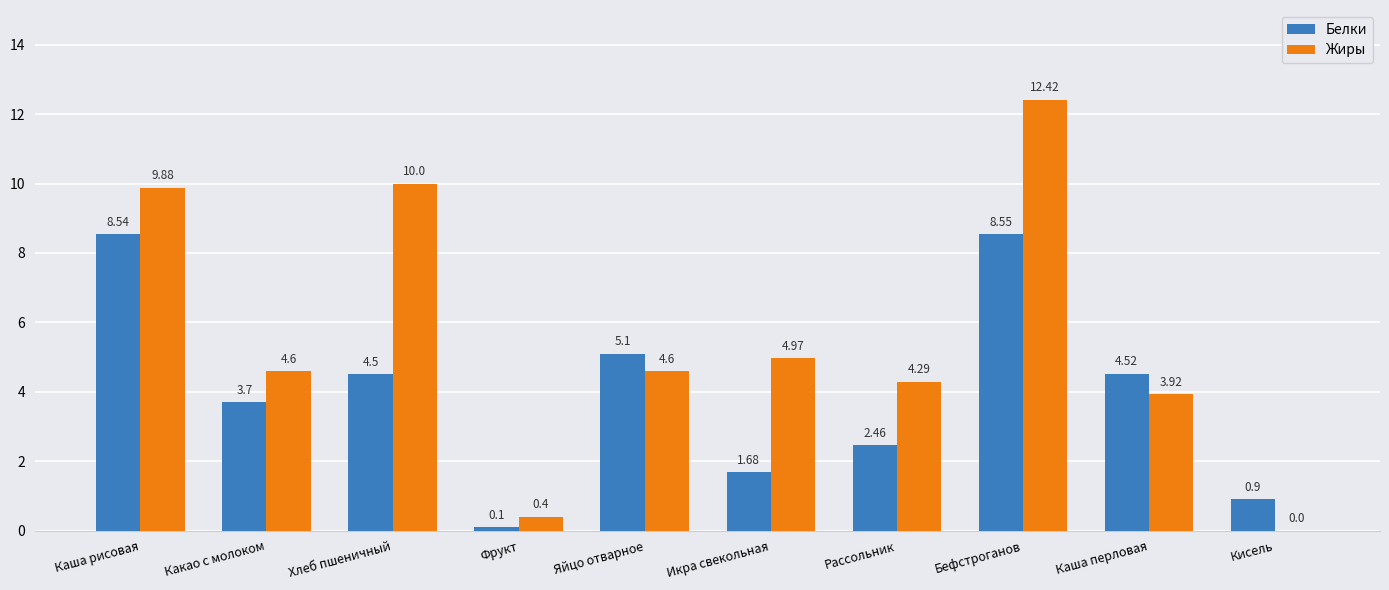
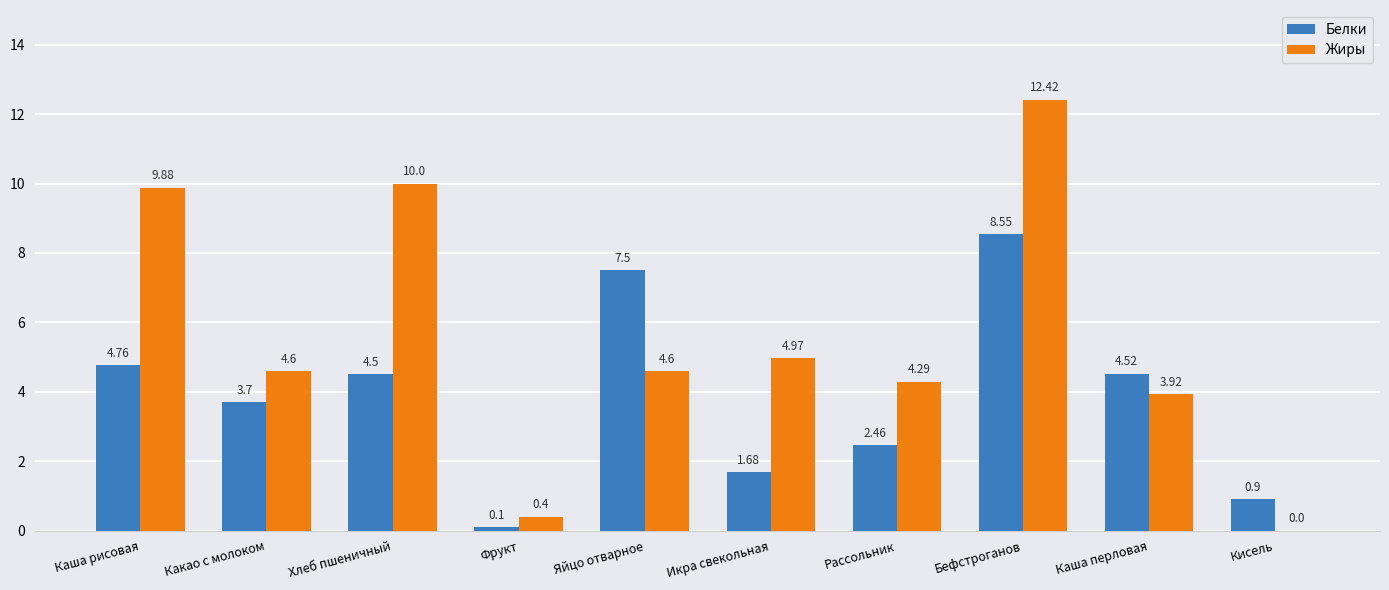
  {
    "Белки": {
-     "Каша рисовая": 8.54,
+     "Каша рисовая": 4.76,
      "Какао с молоком": 3.7,
      "Хлеб пшеничный": 4.5,
      "Фрукт": 0.1,
-     "Яйцо отварное": 5.1,
+     "Яйцо отварное": 7.5,
      "Икра свекольная": 1.68,
      "Рассольник": 2.46,
      "Бефстроганов": 8.55,
      "Каша перловая": 4.52,
      "Кисель": 0.9
    },
    "Жиры": {
      "Каша рисовая": 9.88,
      "Какао с молоком": 4.6,
      "Хлеб пшеничный": 10.0,
      "Фрукт": 0.4,
      "Яйцо отварное": 4.6,
      "Икра свекольная": 4.97,
      "Рассольник": 4.29,
      "Бефстроганов": 12.42,
      "Каша перловая": 3.92,
      "Кисель": 0.0
    }
  }
